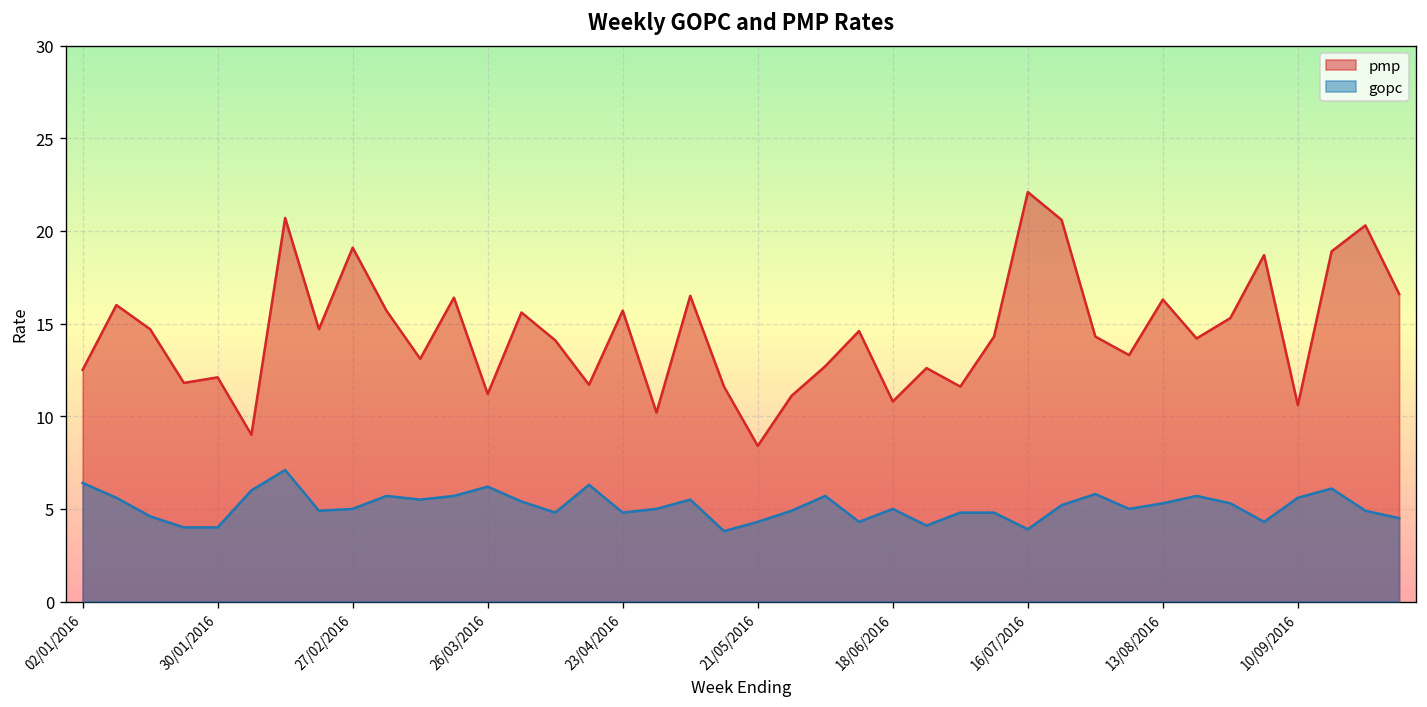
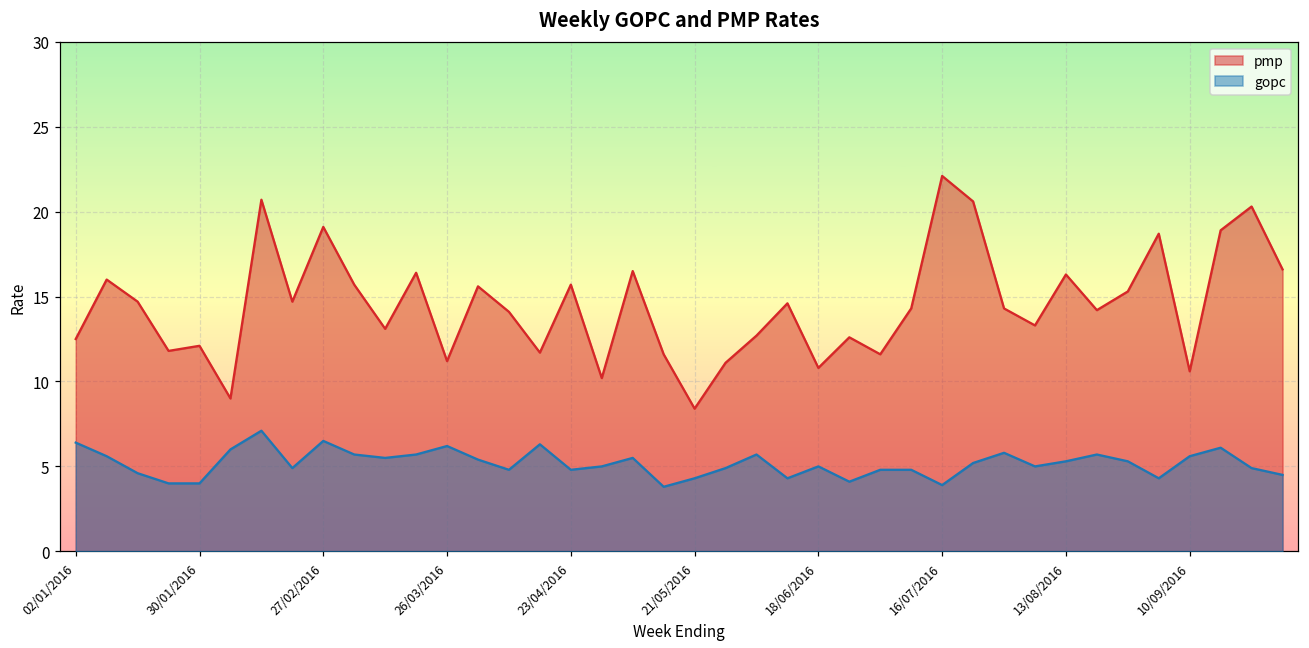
  {
    "pmp": {
      "02/01/2016": 12.5,
      "30/01/2016": 12.1,
      "27/02/2016": 19.1,
      "26/03/2016": 11.2,
      "23/04/2016": 15.7,
      "21/05/2016": 8.4,
      "18/06/2016": 10.8,
      "16/07/2016": 22.1,
      "13/08/2016": 16.3,
      "10/09/2016": 10.6
    },
    "gopc": {
      "02/01/2016": 6.4,
      "30/01/2016": 4.0,
-     "27/02/2016": 5.0,
+     "27/02/2016": 6.5,
      "26/03/2016": 6.2,
      "23/04/2016": 4.8,
      "21/05/2016": 4.3,
      "18/06/2016": 5.0,
      "16/07/2016": 3.9,
      "13/08/2016": 5.3,
      "10/09/2016": 5.6
    }
  }
